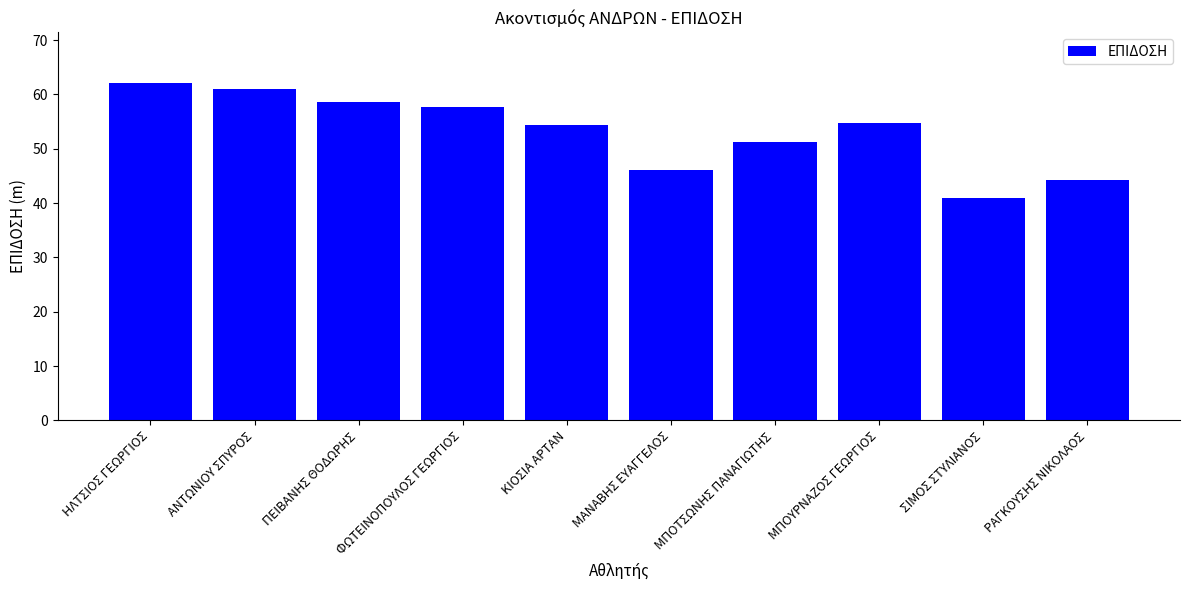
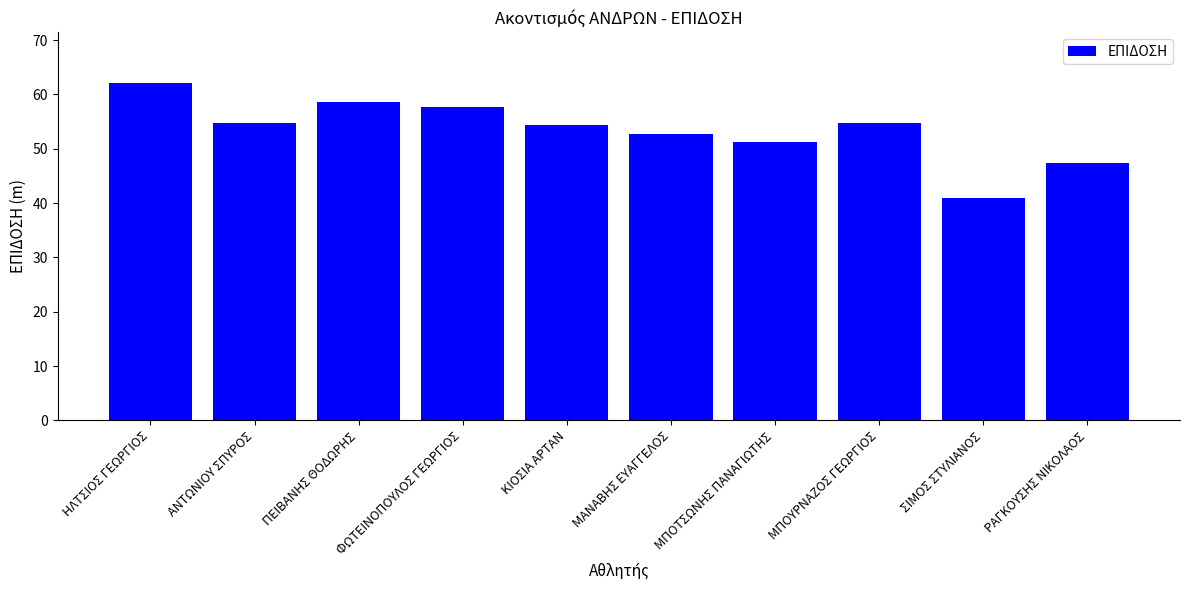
  {
    "ΗΛΤΣΙΟΣ ΓΕΩΡΓΙΟΣ": 62,
-   "ΑΝΤΩΝΙΟΥ ΣΠΥΡΟΣ": 61,
+   "ΑΝΤΩΝΙΟΥ ΣΠΥΡΟΣ": 55,
    "ΠΕΙΒΑΝΗΣ ΘΟΔΩΡΗΣ": 59,
    "ΦΩΤΕΙΝΟΠΟΥΛΟΣ ΓΕΩΡΓΙΟΣ": 58,
    "ΚΙΟΣΙΑ ΑΡΤΑΝ": 54,
-   "ΜΑΝΑΒΗΣ ΕΥΑΓΓΕΛΟΣ": 46,
+   "ΜΑΝΑΒΗΣ ΕΥΑΓΓΕΛΟΣ": 53,
    "ΜΠΟΤΣΩΝΗΣ ΠΑΝΑΓΙΩΤΗΣ": 51,
    "ΜΠΟΥΡΝΑΖΟΣ ΓΕΩΡΓΙΟΣ": 55,
    "ΣΙΜΟΣ ΣΤΥΛΙΑΝΟΣ": 41,
-   "ΡΑΓΚΟΥΣΗΣ ΝΙΚΟΛΑΟΣ": 44
+   "ΡΑΓΚΟΥΣΗΣ ΝΙΚΟΛΑΟΣ": 47
  }
